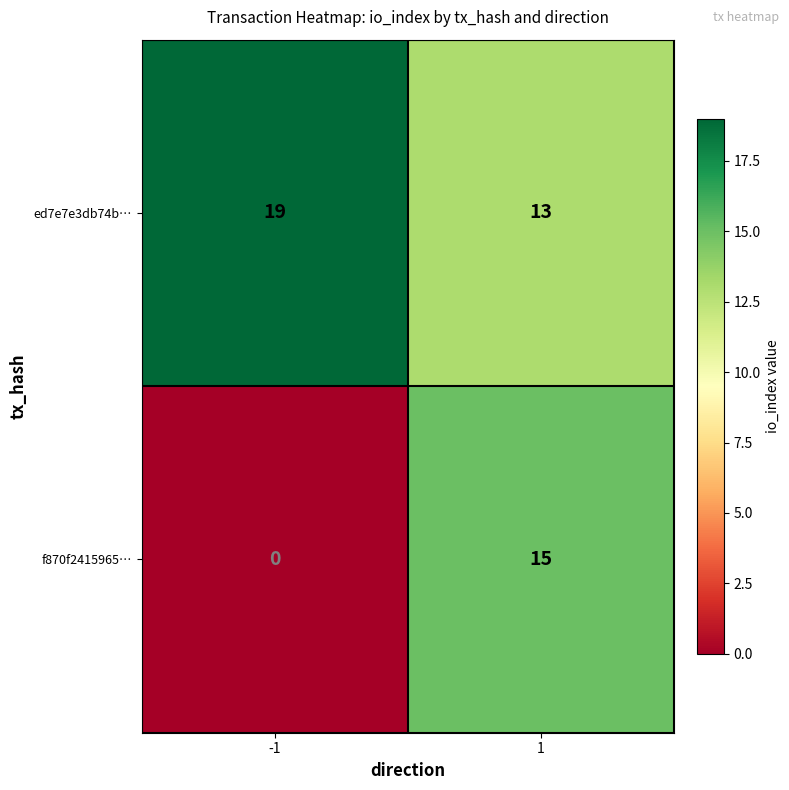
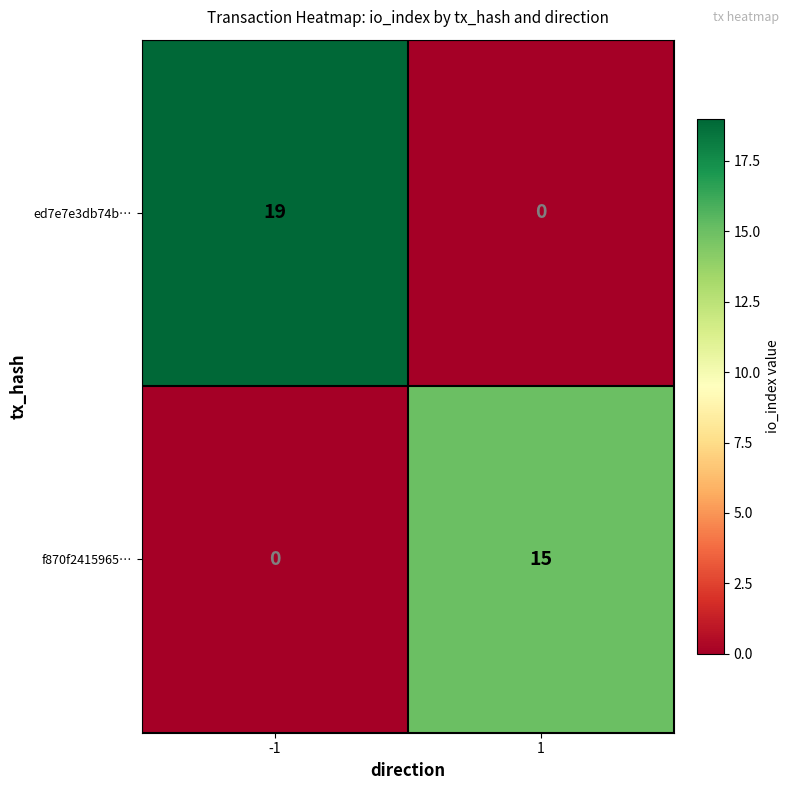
  {
    "ed7e7e3db74b…": {
      "-1": 19,
-     "1": 13
+     "1": 0
    },
    "f870f2415965…": {
      "-1": 0,
      "1": 15
    }
  }
